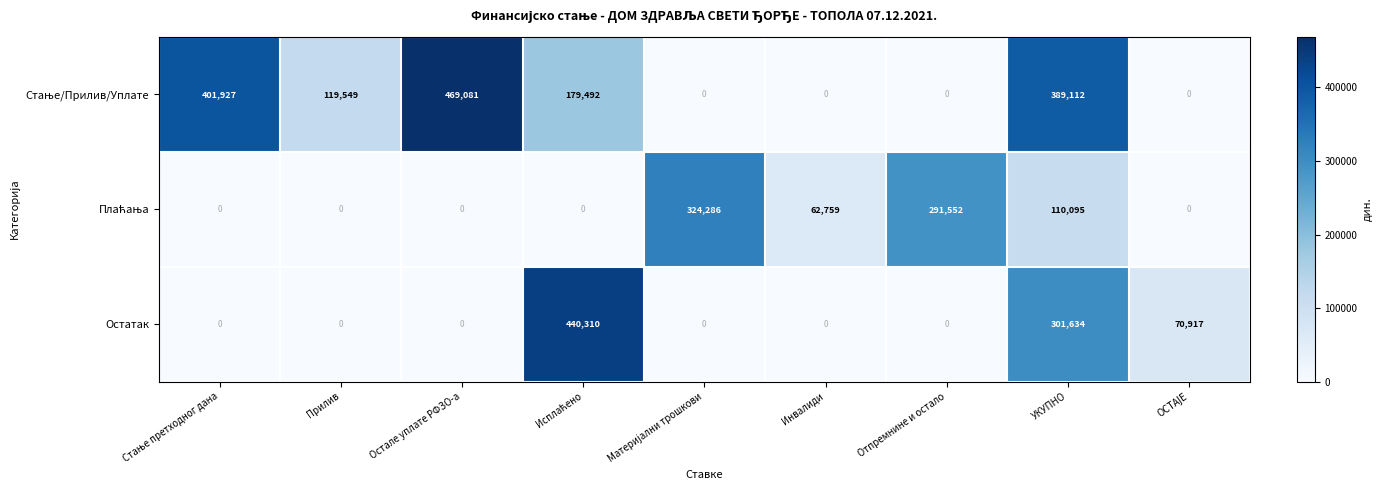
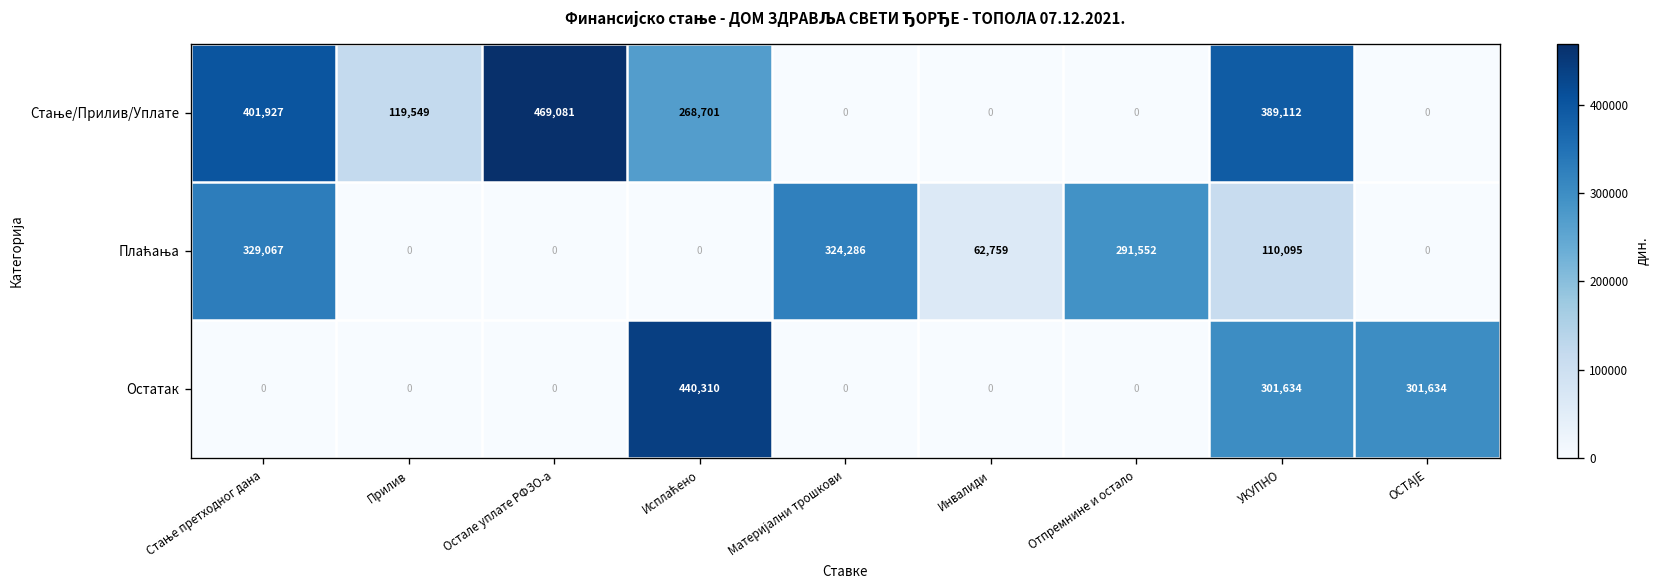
  {
    "Стање/Прилив/Уплате": {
      "Стање претходног дана": "401,927",
      "Прилив": "119,549",
      "Остале уплате РФЗО-а": "469,081",
-     "Исплаћено": "179,492",
+     "Исплаћено": "268,701",
      "Материјални трошкови": "0",
      "Инвалиди": "0",
      "Отпремнине и остало": "0",
      "УКУПНО": "389,112",
      "ОСТАЈЕ": "0"
    },
    "Плаћања": {
-     "Стање претходног дана": "0",
+     "Стање претходног дана": "329,067",
      "Прилив": "0",
      "Остале уплате РФЗО-а": "0",
      "Исплаћено": "0",
      "Материјални трошкови": "324,286",
      "Инвалиди": "62,759",
      "Отпремнине и остало": "291,552",
      "УКУПНО": "110,095",
      "ОСТАЈЕ": "0"
    },
    "Остатак": {
      "Стање претходног дана": "0",
      "Прилив": "0",
      "Остале уплате РФЗО-а": "0",
      "Исплаћено": "440,310",
      "Материјални трошкови": "0",
      "Инвалиди": "0",
      "Отпремнине и остало": "0",
      "УКУПНО": "301,634",
-     "ОСТАЈЕ": "70,917"
+     "ОСТАЈЕ": "301,634"
    }
  }
